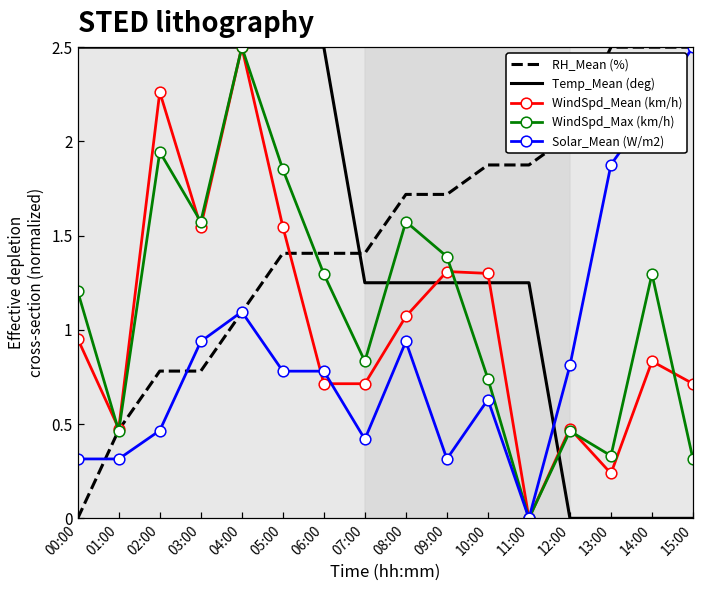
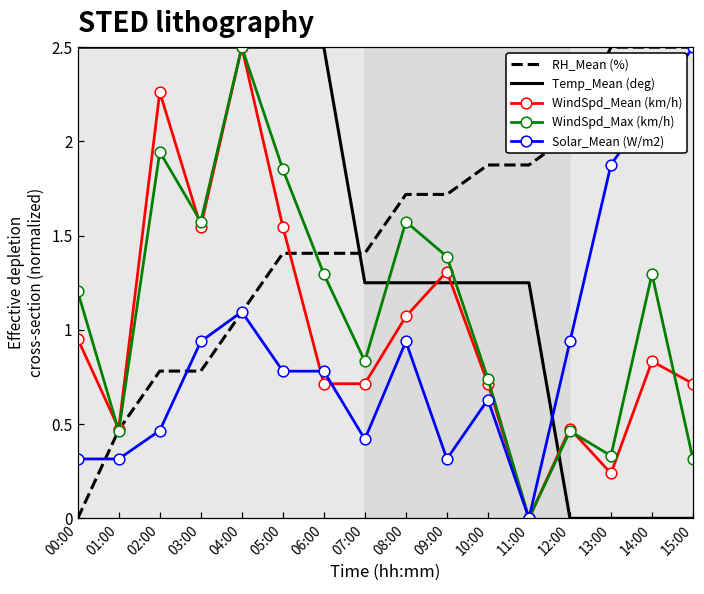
  {
    "WindSpd_Mean (km/h)": {
      "00:00": 0.95,
      "02:00": 2.26,
      "03:00": 1.55,
      "05:00": 1.55,
      "06:00": 0.71,
      "07:00": 0.71,
      "08:00": 1.07,
      "09:00": 1.31,
-     "10:00": 1.30,
+     "10:00": 0.71,
      "13:00": 0.24,
      "14:00": 0.83,
      "15:00": 0.71
    },
    "WindSpd_Max (km/h)": {
      "00:00": 1.20,
      "02:00": 1.94,
      "03:00": 1.57,
      "05:00": 1.85,
      "06:00": 1.30,
      "07:00": 0.83,
      "08:00": 1.57,
      "09:00": 1.39,
      "10:00": 0.74,
      "13:00": 0.33,
      "14:00": 1.30,
      "15:00": 0.31
    },
    "Solar_Mean (W/m2)": {
      "00:00": 0.32,
      "01:00": 0.32,
      "02:00": 0.47,
      "03:00": 0.94,
      "05:00": 0.78,
      "06:00": 0.78,
      "07:00": 0.42,
      "08:00": 0.94,
      "09:00": 0.32,
      "10:00": 0.63,
-     "12:00": 0.81,
+     "12:00": 0.94,
      "13:00": 1.88
    }
  }
